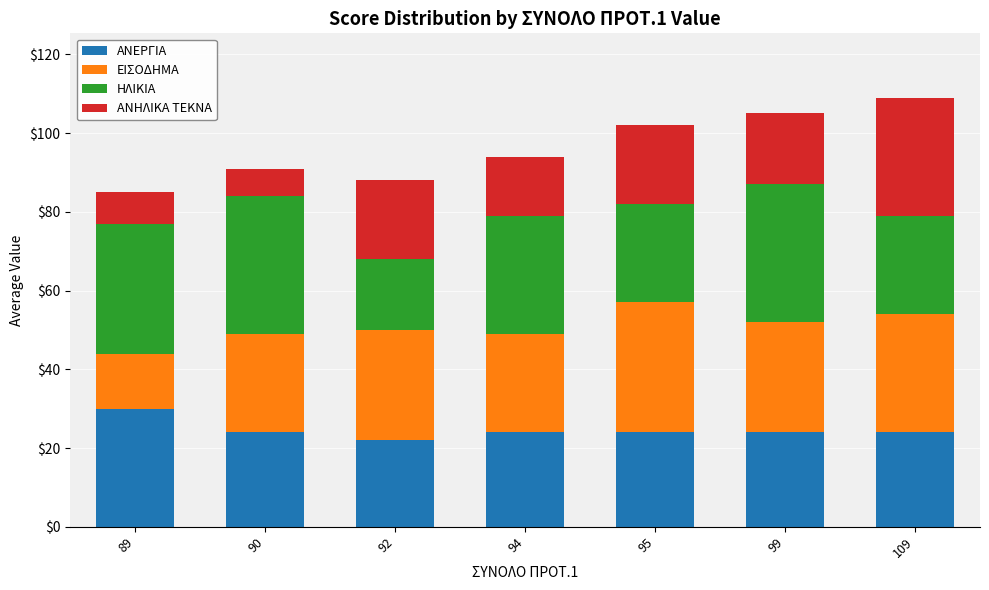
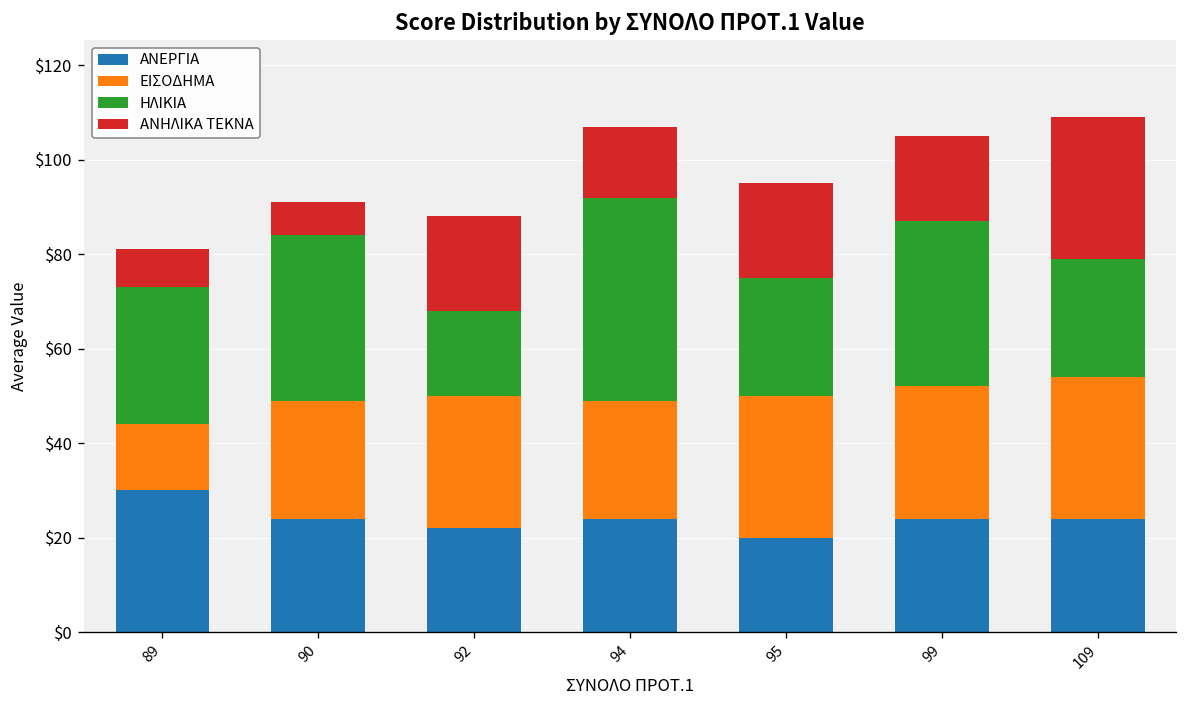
  {
    "ΑΝΕΡΓΙΑ": {
      "89": "$30",
      "90": "$24",
      "92": "$22",
      "94": "$24",
-     "95": "$24",
+     "95": "$20",
      "99": "$24",
      "109": "$24"
    },
    "ΕΙΣΟΔΗΜΑ": {
      "89": "$14",
      "90": "$25",
      "92": "$28",
      "94": "$25",
-     "95": "$33",
+     "95": "$30",
      "99": "$28",
      "109": "$30"
    },
    "ΗΛΙΚΙΑ": {
-     "89": "$33",
+     "89": "$29",
      "90": "$35",
      "92": "$18",
-     "94": "$30",
+     "94": "$43",
      "95": "$25",
      "99": "$35",
      "109": "$25"
    },
    "ΑΝΗΛΙΚΑ ΤΕΚΝΑ": {
      "89": "$8",
      "90": "$7",
      "92": "$20",
      "94": "$15",
      "95": "$20",
      "99": "$18",
      "109": "$30"
    }
  }
